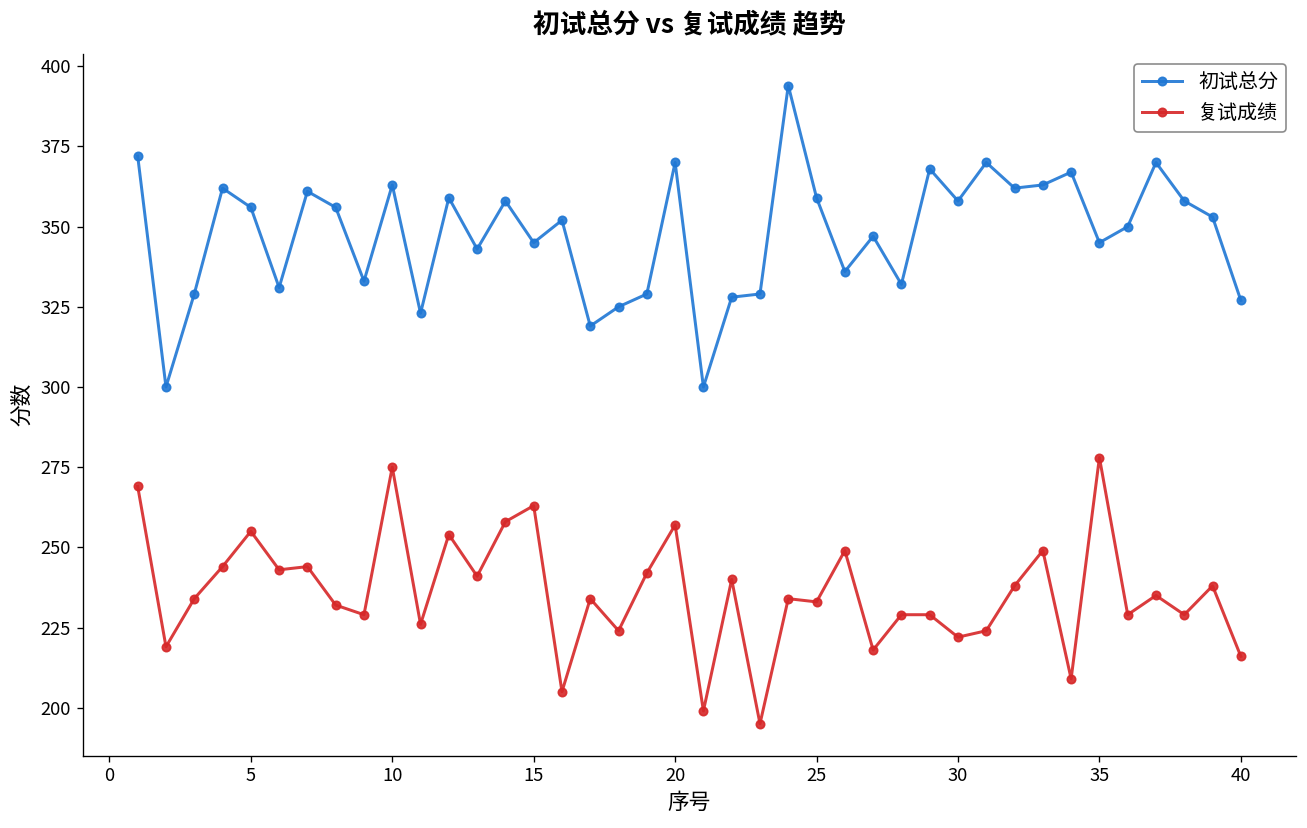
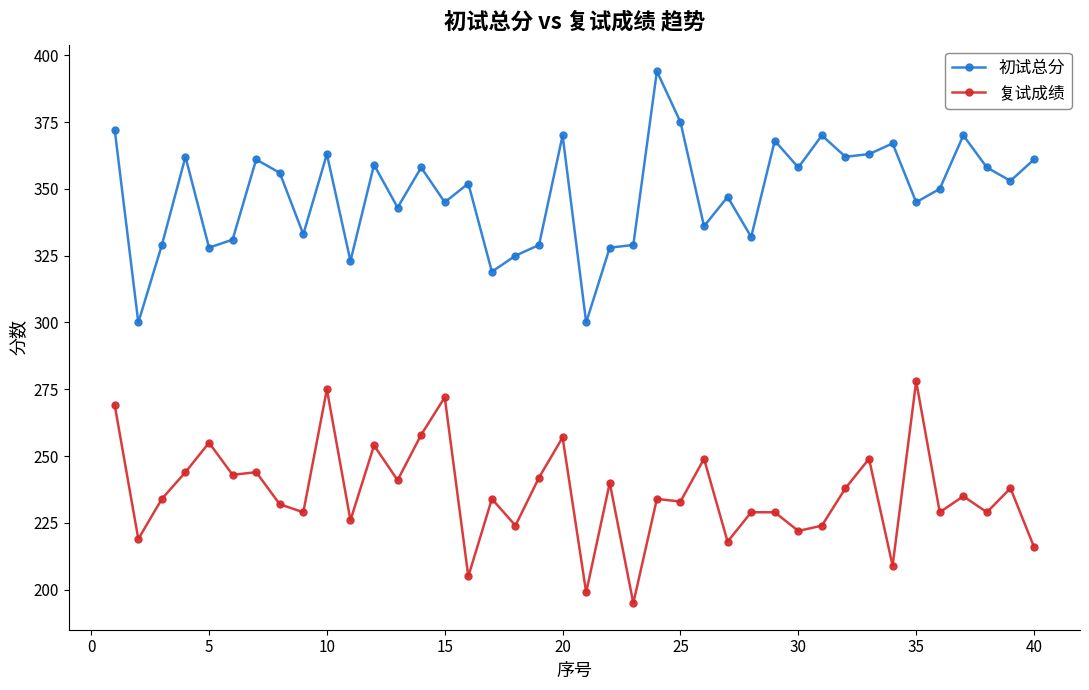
  {
    "初试总分": {
-     "5": 356,
+     "5": 328,
      "10": 363,
      "15": 345,
      "20": 370,
-     "25": 359,
+     "25": 375,
      "30": 358,
      "35": 345,
-     "40": 327
+     "40": 361
    },
    "复试成绩": {
      "5": 255,
      "10": 275,
-     "15": 263,
+     "15": 272,
      "20": 257,
      "25": 233,
      "30": 222,
      "35": 278,
      "40": 216
    }
  }
